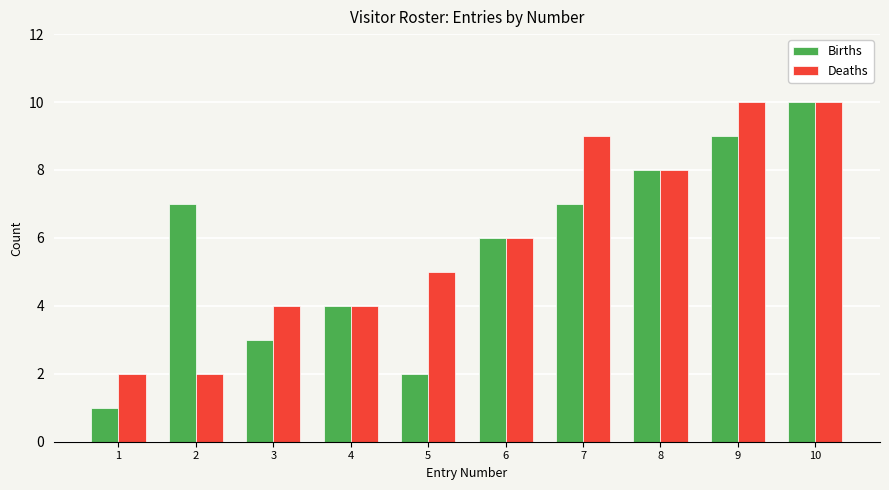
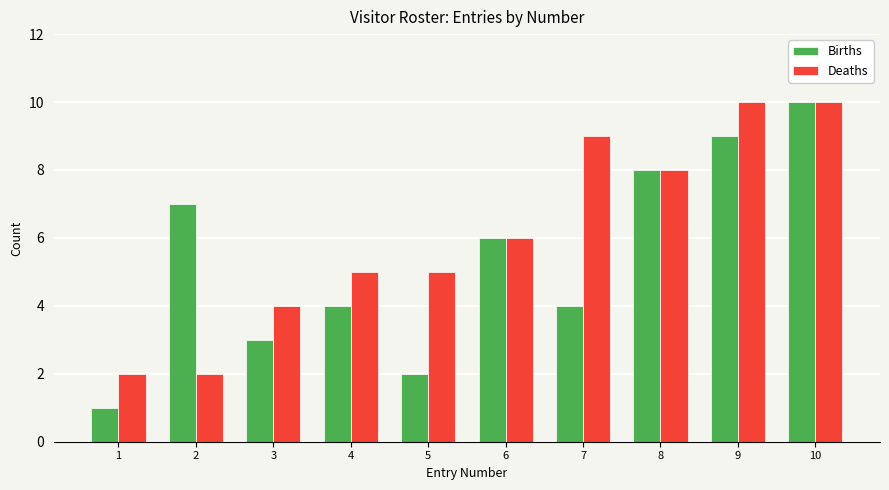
  {
    "Births": {
      "1": 1,
      "2": 7,
      "3": 3,
      "4": 4,
      "5": 2,
      "6": 6,
-     "7": 7,
+     "7": 4,
      "8": 8,
      "9": 9,
      "10": 10
    },
    "Deaths": {
      "1": 2,
      "2": 2,
      "3": 4,
-     "4": 4,
+     "4": 5,
      "5": 5,
      "6": 6,
      "7": 9,
      "8": 8,
      "9": 10,
      "10": 10
    }
  }
